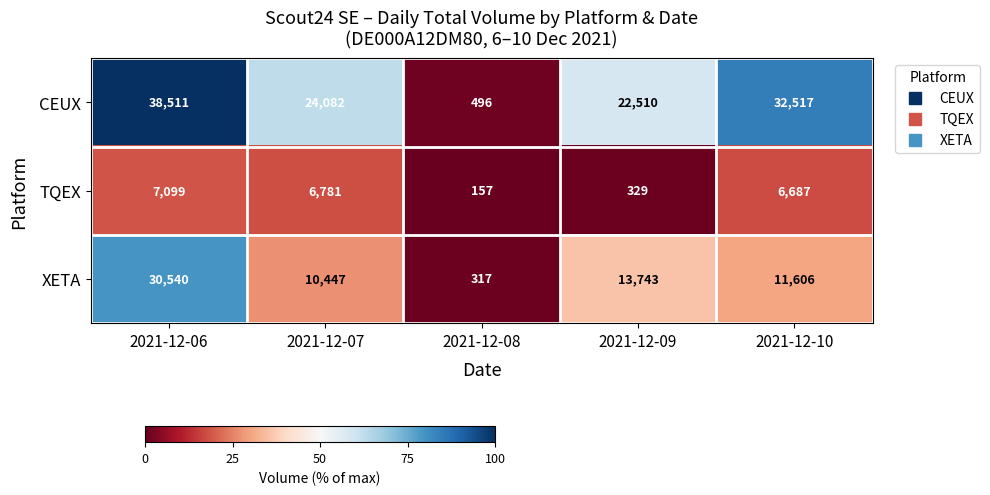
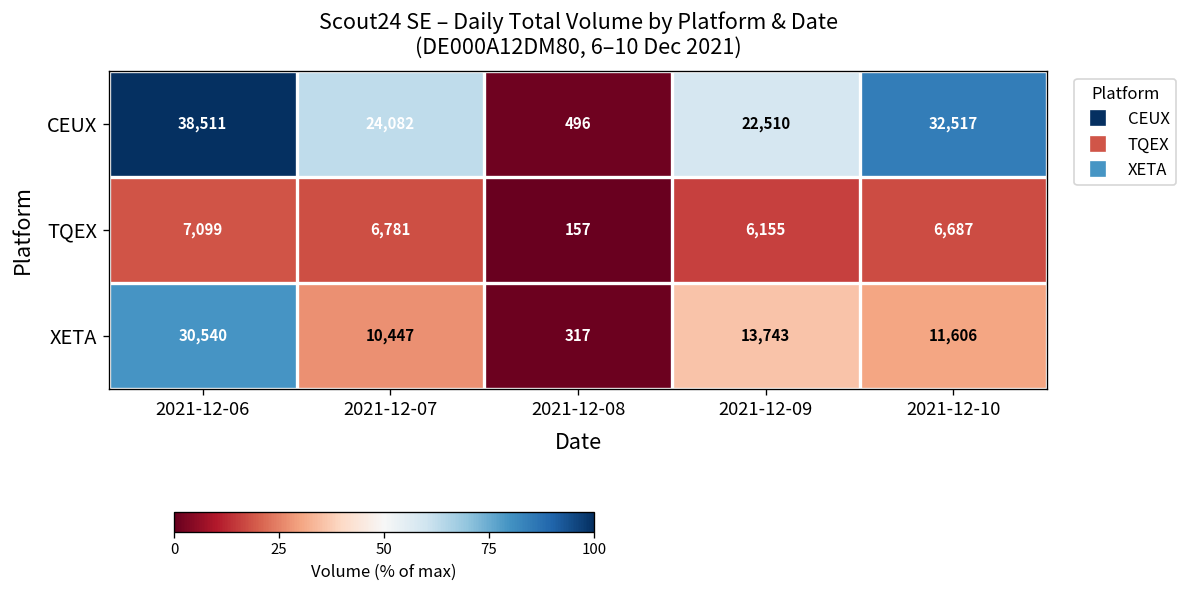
  {
    "CEUX": {
      "2021-12-06": "38,511",
      "2021-12-07": "24,082",
      "2021-12-08": "496",
      "2021-12-09": "22,510",
      "2021-12-10": "32,517"
    },
    "TQEX": {
      "2021-12-06": "7,099",
      "2021-12-07": "6,781",
      "2021-12-08": "157",
-     "2021-12-09": "329",
+     "2021-12-09": "6,155",
      "2021-12-10": "6,687"
    },
    "XETA": {
      "2021-12-06": "30,540",
      "2021-12-07": "10,447",
      "2021-12-08": "317",
      "2021-12-09": "13,743",
      "2021-12-10": "11,606"
    }
  }
